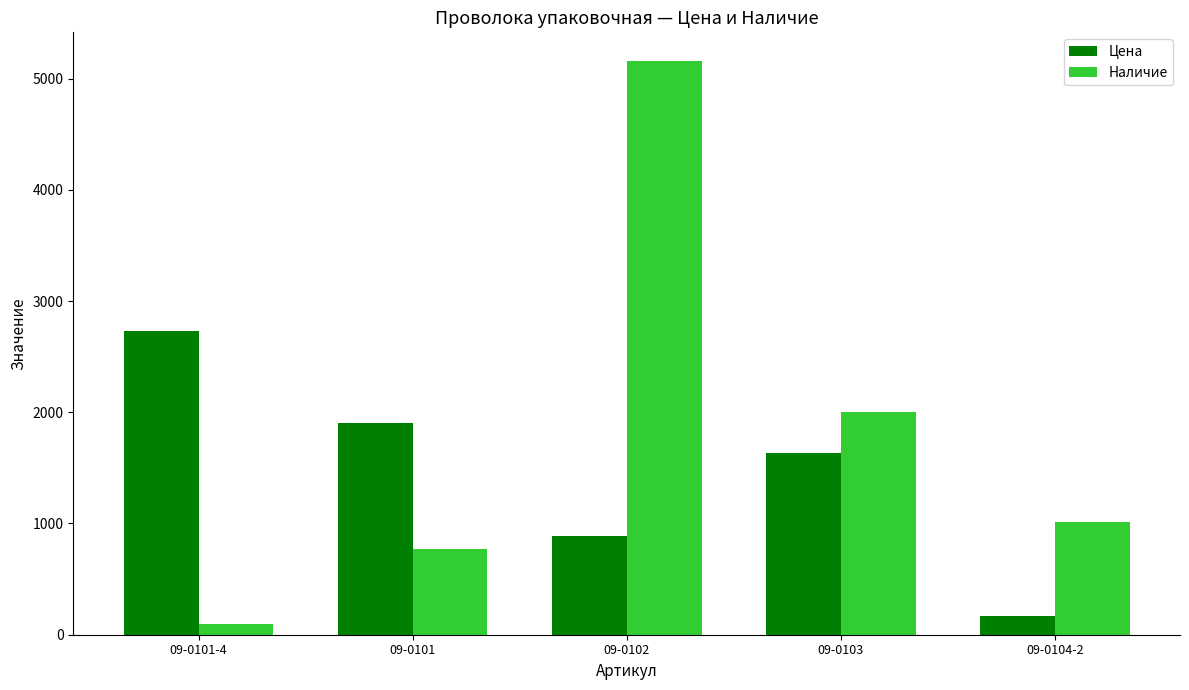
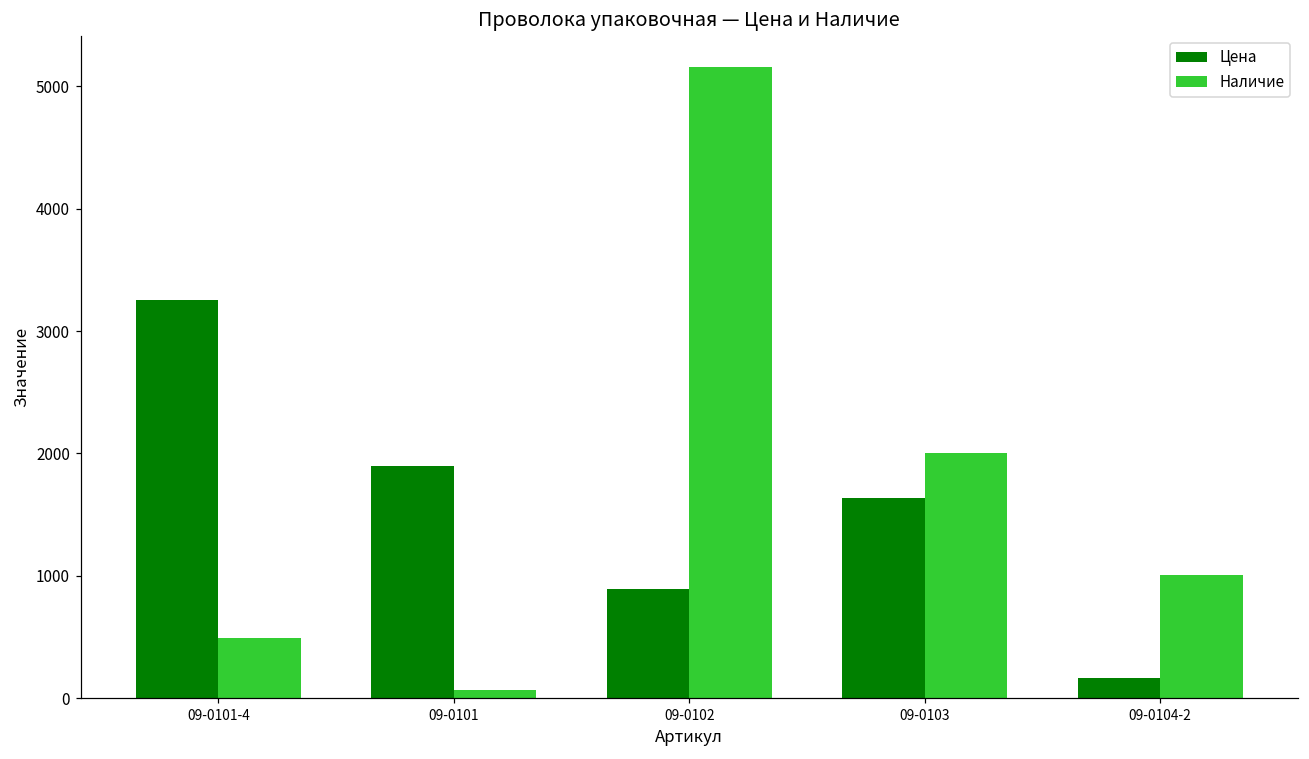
  {
    "Цена": {
-     "09-0101-4": 2730,
+     "09-0101-4": 3260,
      "09-0101": 1900,
      "09-0102": 890,
      "09-0103": 1640,
      "09-0104-2": 170
    },
    "Наличие": {
-     "09-0101-4": 100,
-     "09-0101": 770,
+     "09-0101-4": 490,
+     "09-0101": 60,
      "09-0102": 5160,
      "09-0103": 2000,
      "09-0104-2": 1010
    }
  }
